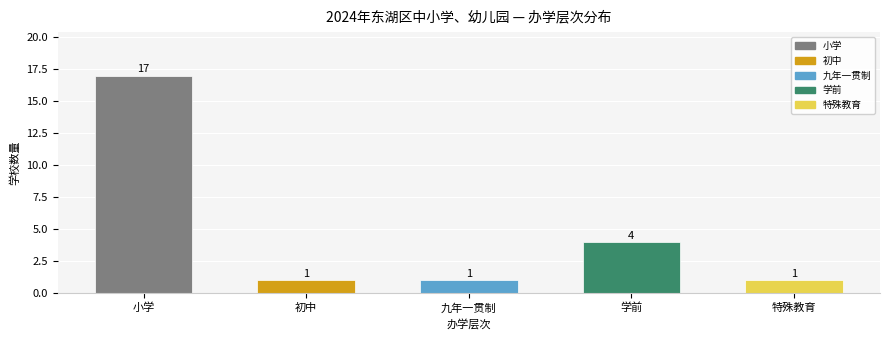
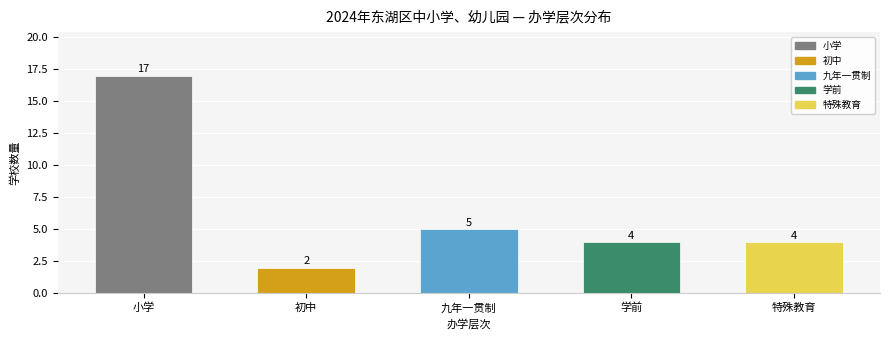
  {
    "小学": 17,
-   "初中": 1,
-   "九年一贯制": 1,
+   "初中": 2,
+   "九年一贯制": 5,
    "学前": 4,
-   "特殊教育": 1
+   "特殊教育": 4
  }
